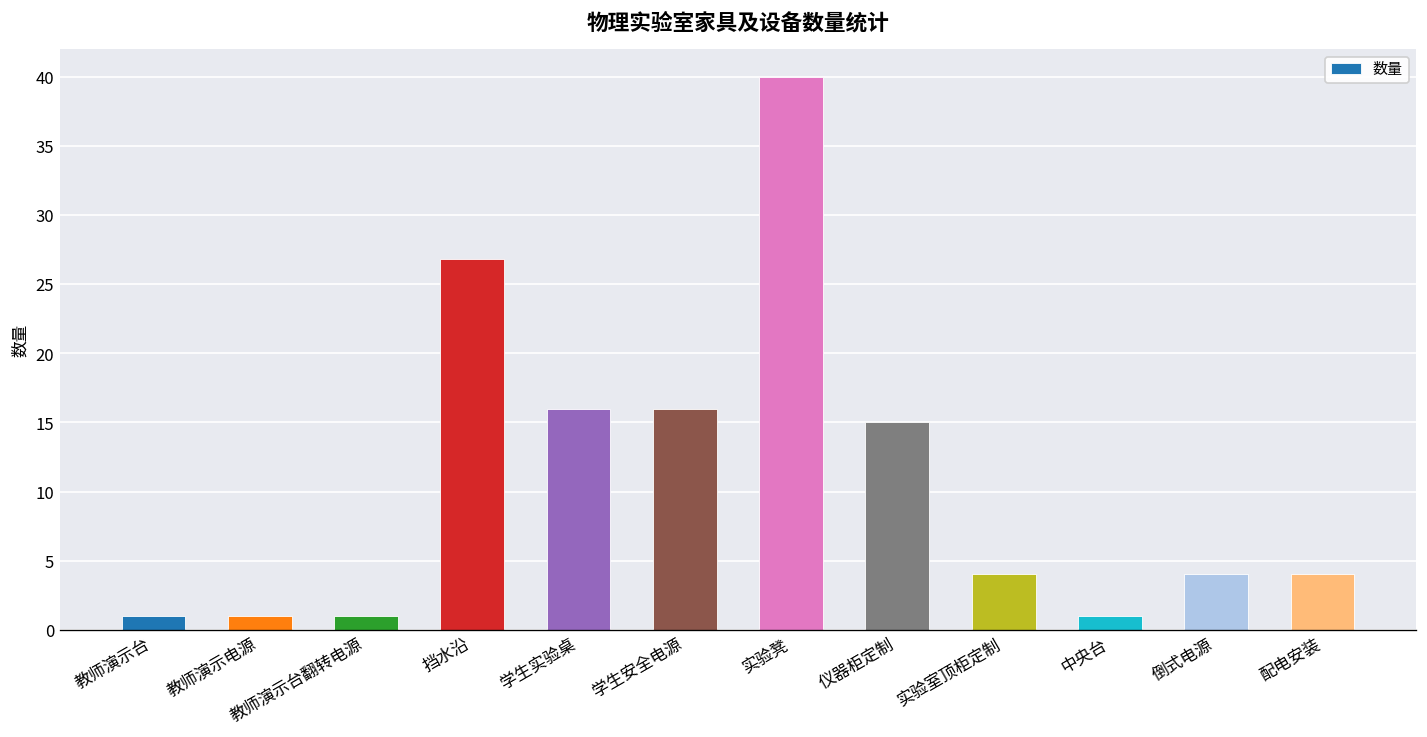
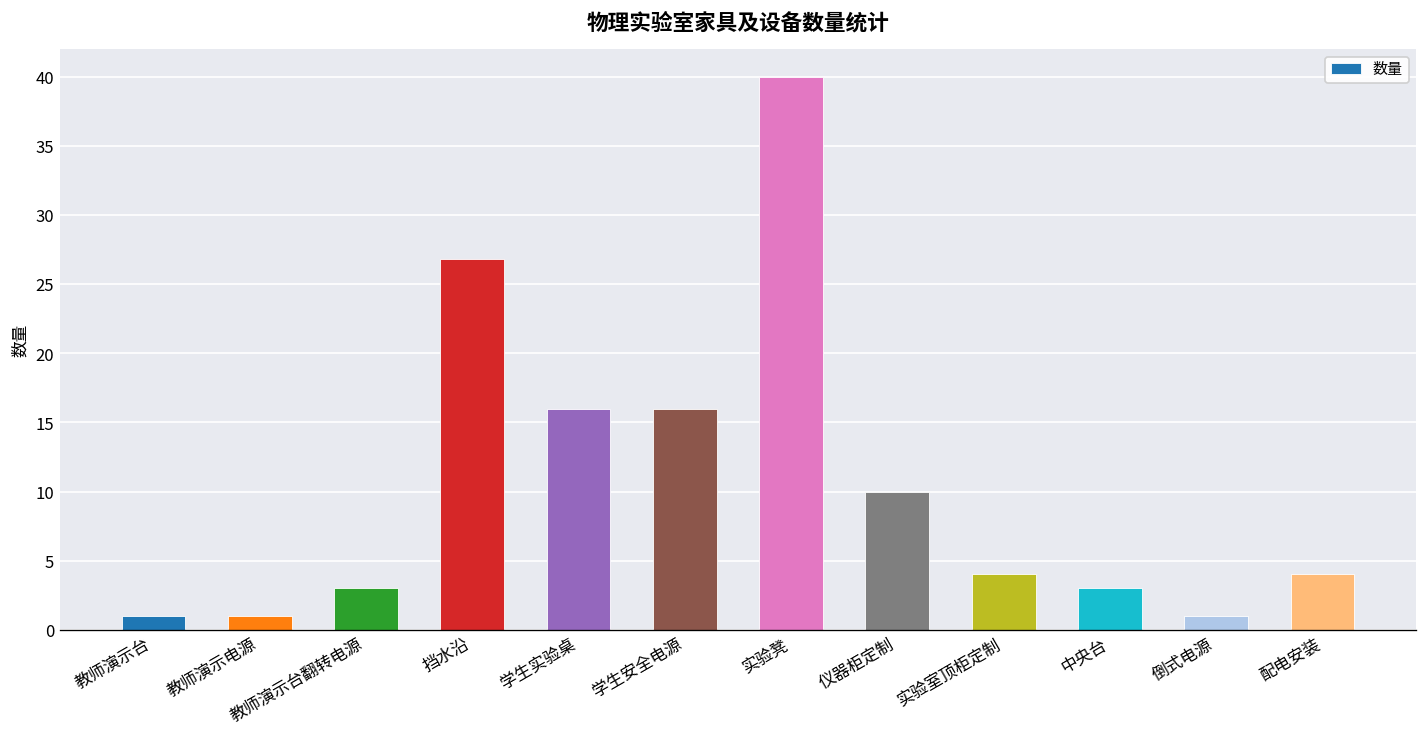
  {
    "教师演示台": 1,
    "教师演示电源": 1,
-   "教师演示台翻转电源": 1,
+   "教师演示台翻转电源": 3,
    "挡水沿": 27,
    "学生实验桌": 16,
    "学生安全电源": 16,
    "实验凳": 40,
-   "仪器柜定制": 15,
+   "仪器柜定制": 10,
    "实验室顶柜定制": 4,
-   "中央台": 1,
-   "倒式电源": 4,
+   "中央台": 3,
+   "倒式电源": 1,
    "配电安装": 4
  }
